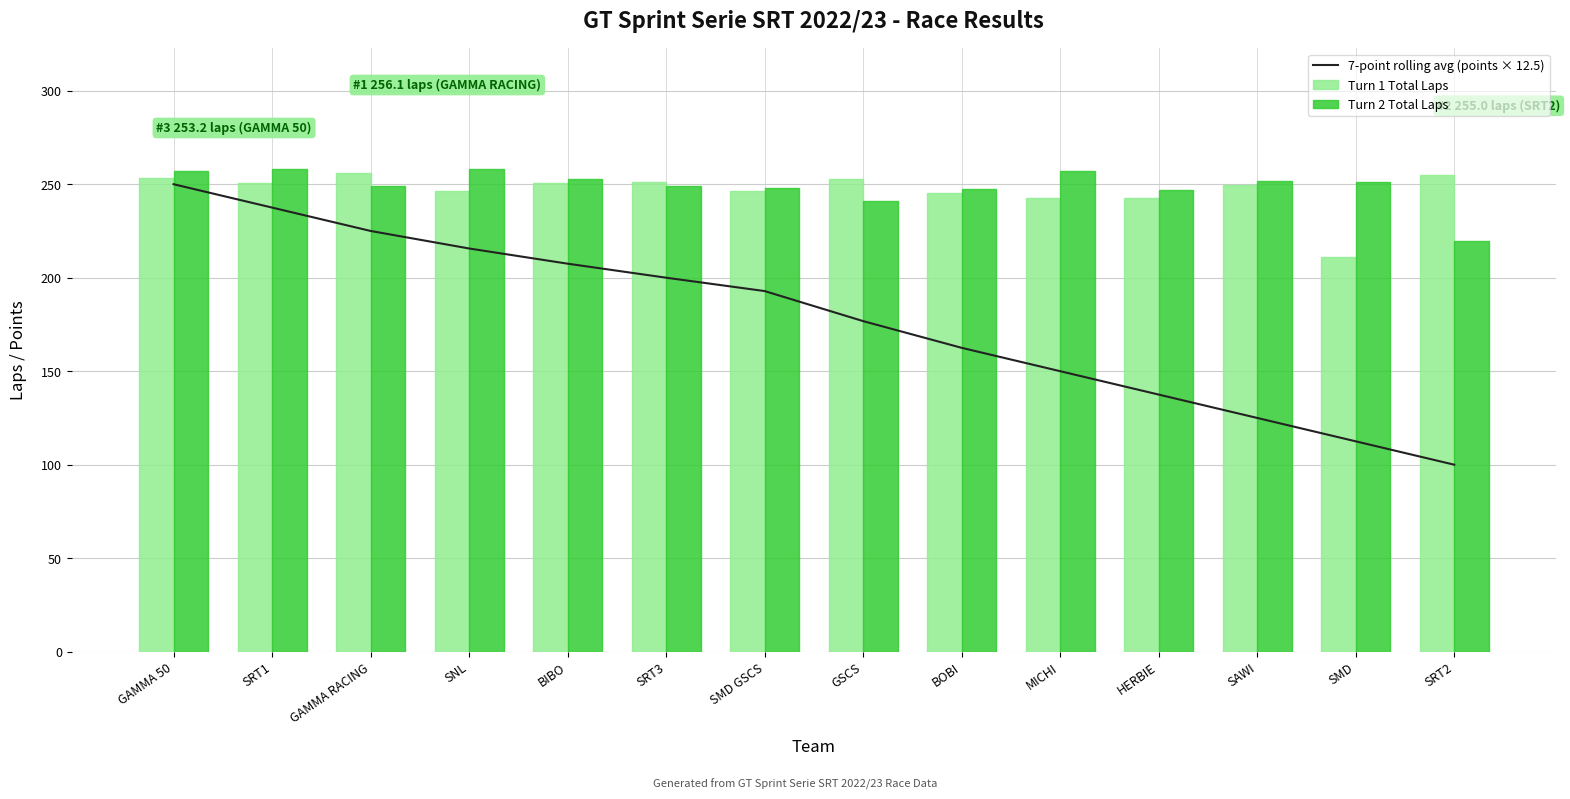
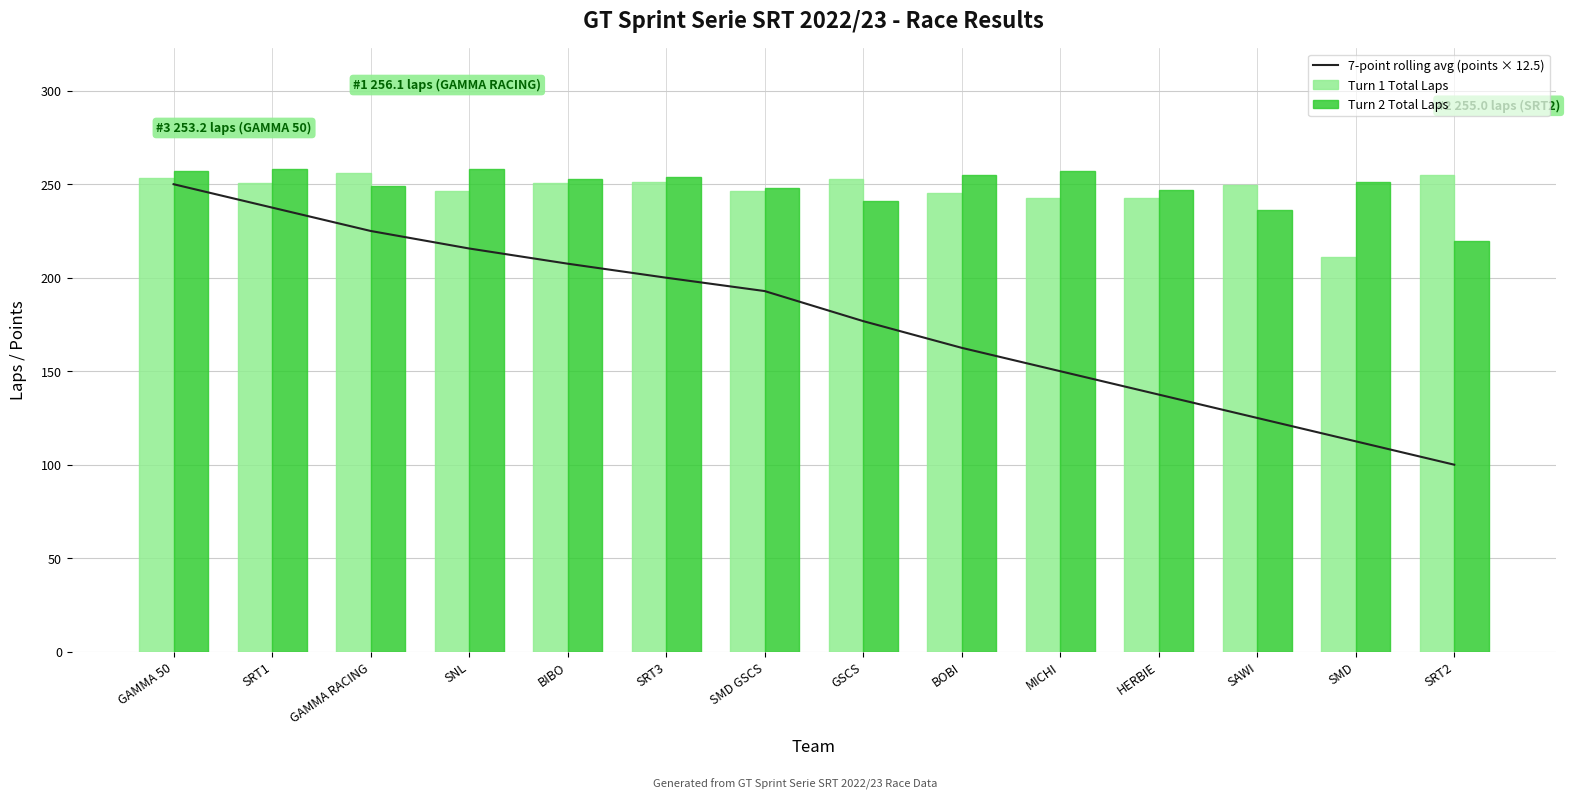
  {
    "Turn 1 Total Laps": {
      "GAMMA 50": 253,
      "SRT1": 250,
      "GAMMA RACING": 256,
      "SNL": 247,
      "BIBO": 251,
      "SRT3": 251,
      "SMD GSCS": 247,
      "GSCS": 253,
      "BOBI": 245,
      "MICHI": 243,
      "HERBIE": 242,
      "SAWI": 250,
      "SMD": 211,
      "SRT2": 255
    },
    "7-point rolling avg (points × 12.5)": {
      "GAMMA 50": 250,
      "SRT1": 238,
      "GAMMA RACING": 225,
      "SNL": 216,
      "BIBO": 208,
      "SRT3": 200,
      "SMD GSCS": 193,
      "GSCS": 177,
      "BOBI": 163,
      "MICHI": 150,
      "HERBIE": 138,
      "SAWI": 125,
      "SMD": 113,
      "SRT2": 100
    },
    "Turn 2 Total Laps": {
      "GAMMA 50": 257,
      "SRT1": 258,
      "GAMMA RACING": 249,
      "SNL": 258,
      "BIBO": 253,
-     "SRT3": 249,
+     "SRT3": 254,
      "SMD GSCS": 248,
      "GSCS": 241,
-     "BOBI": 248,
+     "BOBI": 255,
      "MICHI": 257,
      "HERBIE": 247,
-     "SAWI": 252,
+     "SAWI": 236,
      "SMD": 251,
      "SRT2": 220
    }
  }
